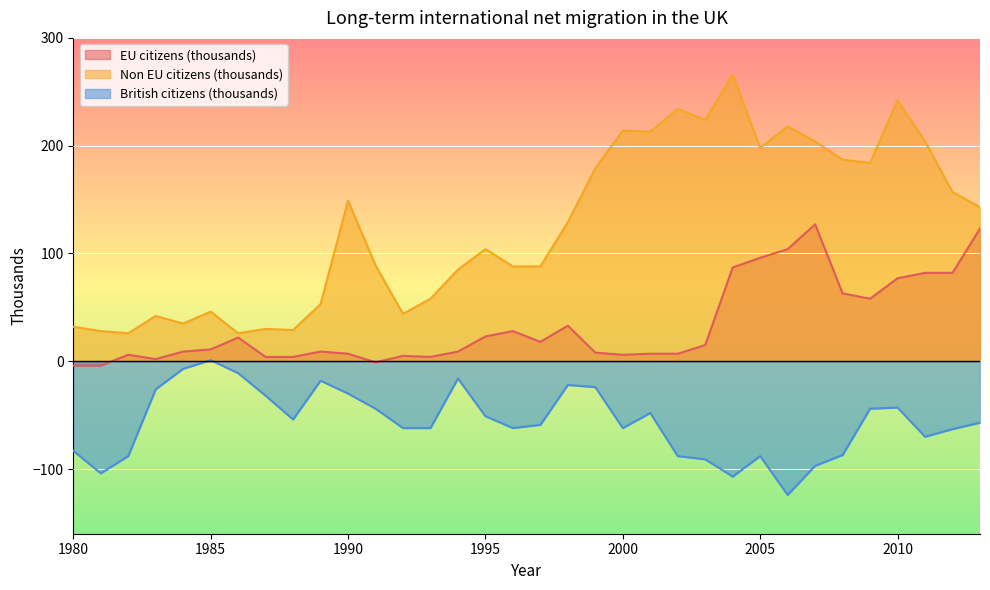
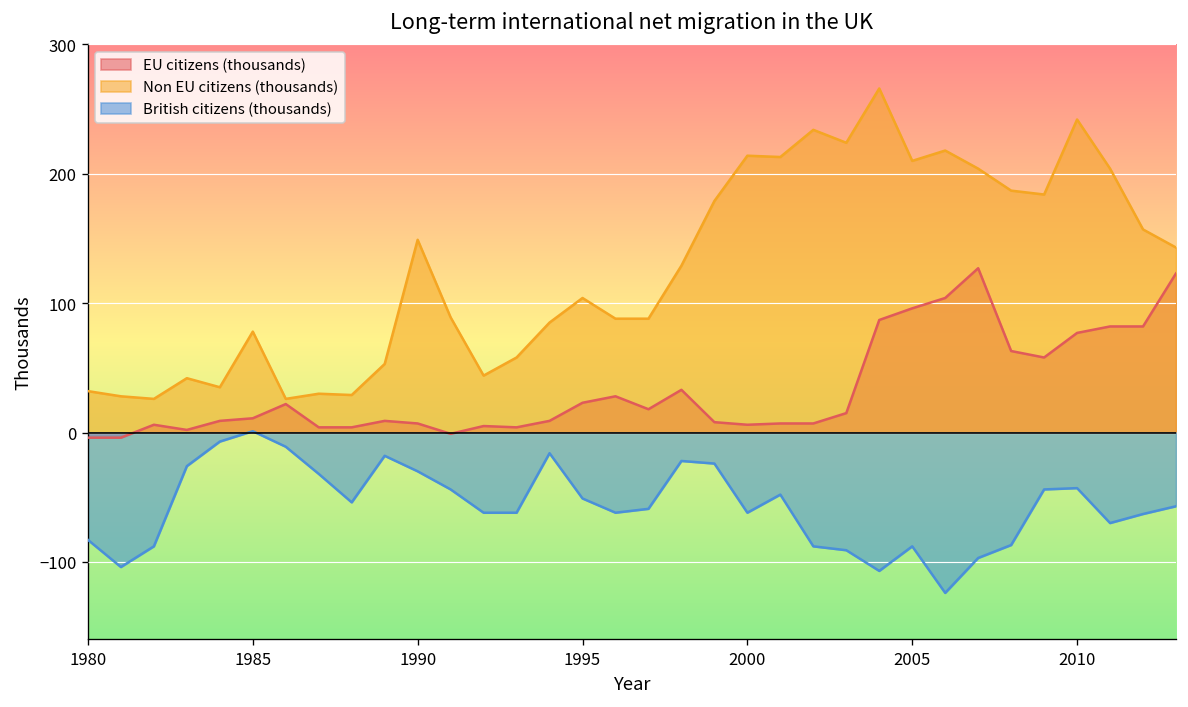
  {
    "Non EU citizens (thousands)": {
      "1980": 32,
-     "1985": 46,
+     "1985": 78,
      "1990": 149,
      "1995": 104,
      "2000": 214,
-     "2005": 198,
+     "2005": 210,
      "2010": 242
    }
  }
